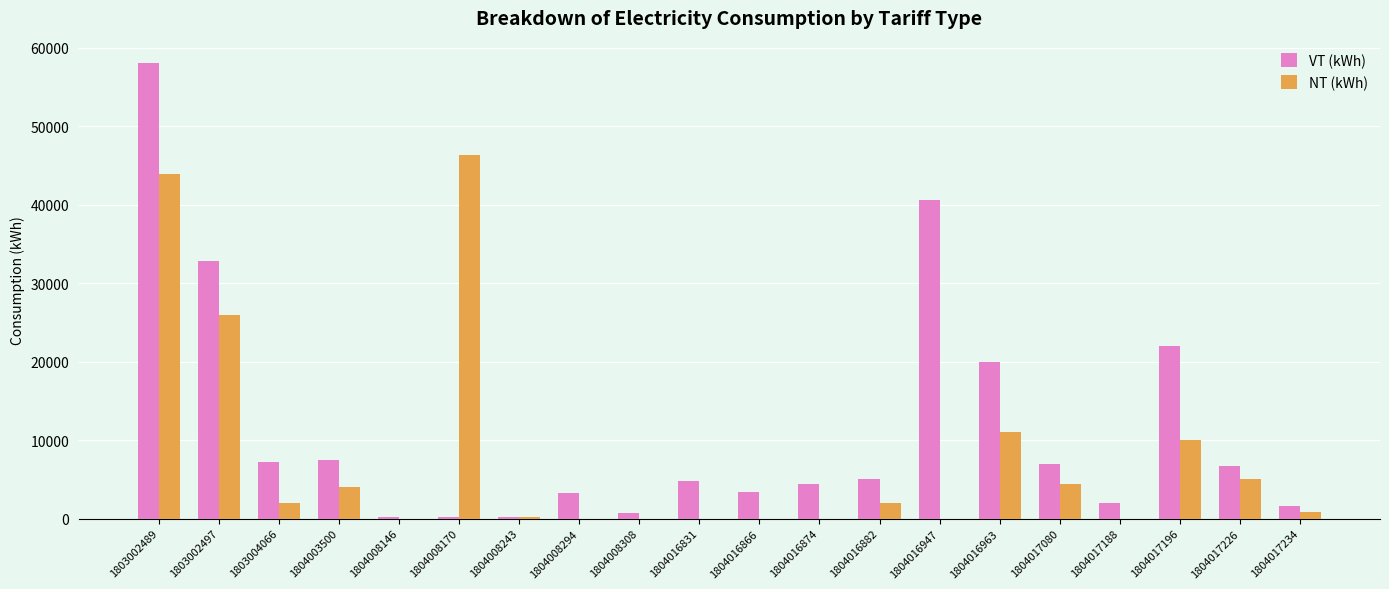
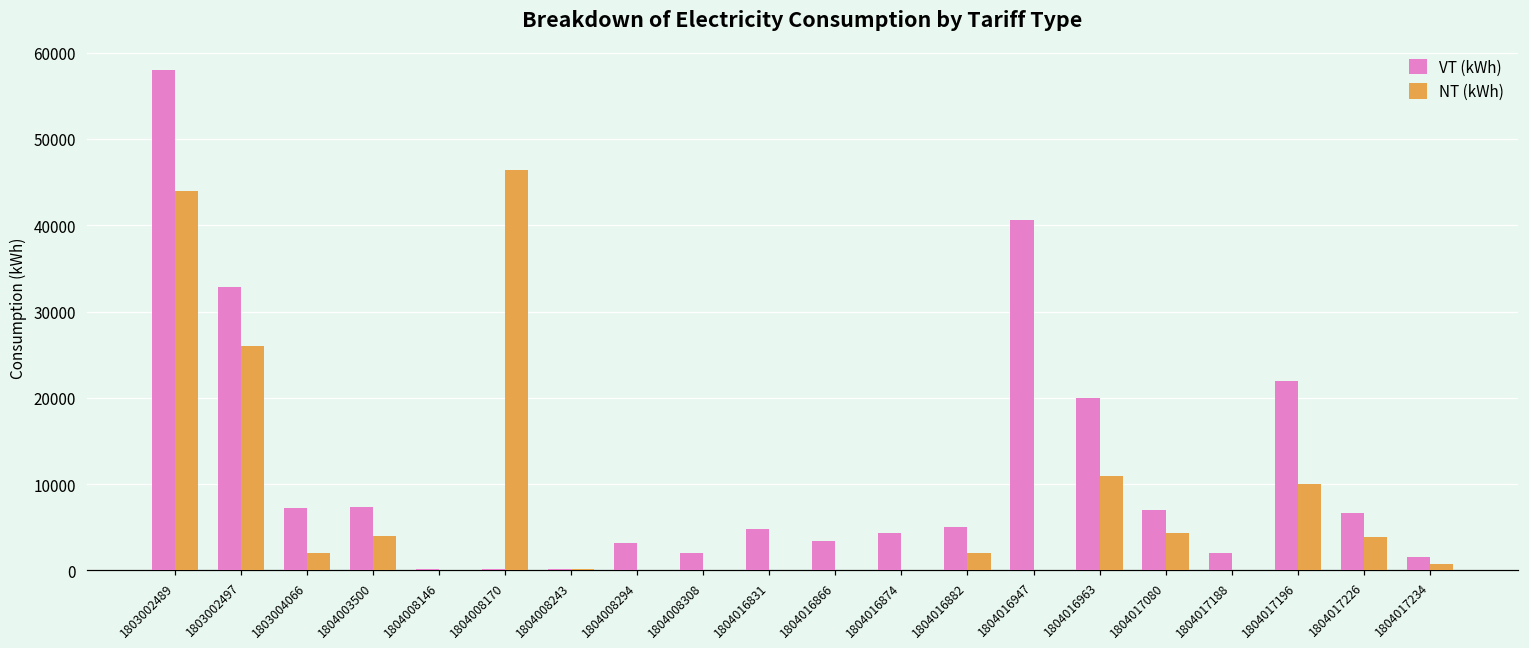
  {
    "VT (kWh)": {
      "1803002489": 58000,
      "1803002497": 33000,
      "1803004066": 7000,
      "1804003500": 7000,
      "1804008294": 3000,
-     "1804008308": 1000,
+     "1804008308": 2000,
      "1804016831": 5000,
      "1804016866": 3000,
      "1804016874": 4000,
      "1804016882": 5000,
      "1804016947": 41000,
      "1804016963": 20000,
      "1804017080": 7000,
      "1804017188": 2000,
      "1804017196": 22000,
      "1804017226": 7000,
      "1804017234": 2000
    },
    "NT (kWh)": {
      "1803002489": 44000,
      "1803002497": 26000,
      "1803004066": 2000,
      "1804003500": 4000,
      "1804008146": 0,
      "1804008170": 46000,
      "1804008294": 0,
      "1804008308": 0,
      "1804016831": 0,
      "1804016866": 0,
      "1804016874": 0,
      "1804016882": 2000,
      "1804016947": 0,
      "1804016963": 11000,
      "1804017080": 4000,
      "1804017188": 0,
      "1804017196": 10000,
-     "1804017226": 5000,
+     "1804017226": 4000,
      "1804017234": 1000
    }
  }
